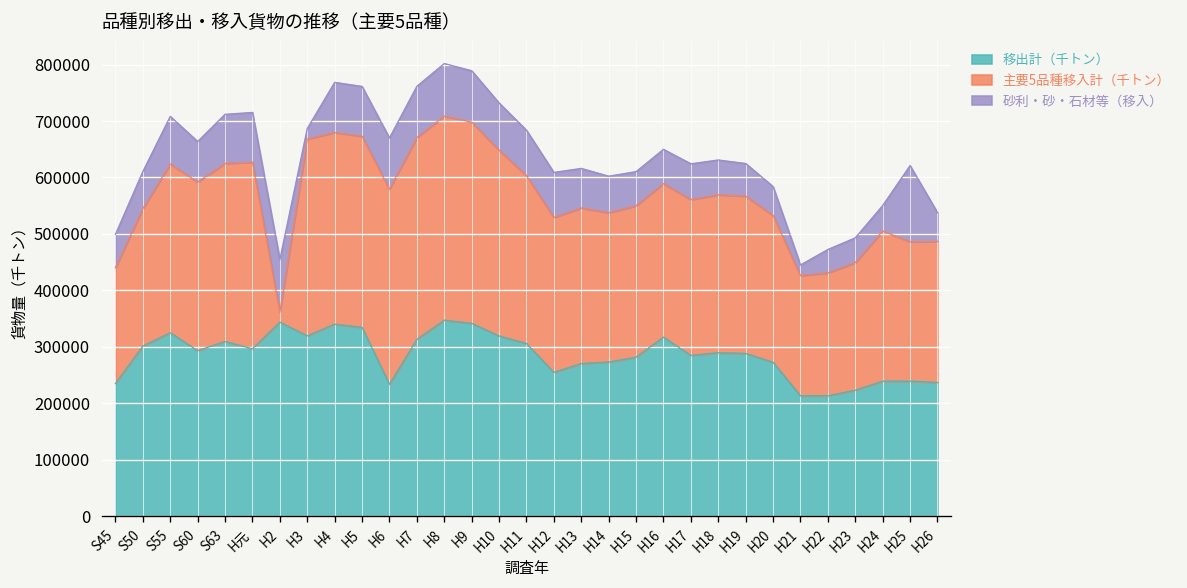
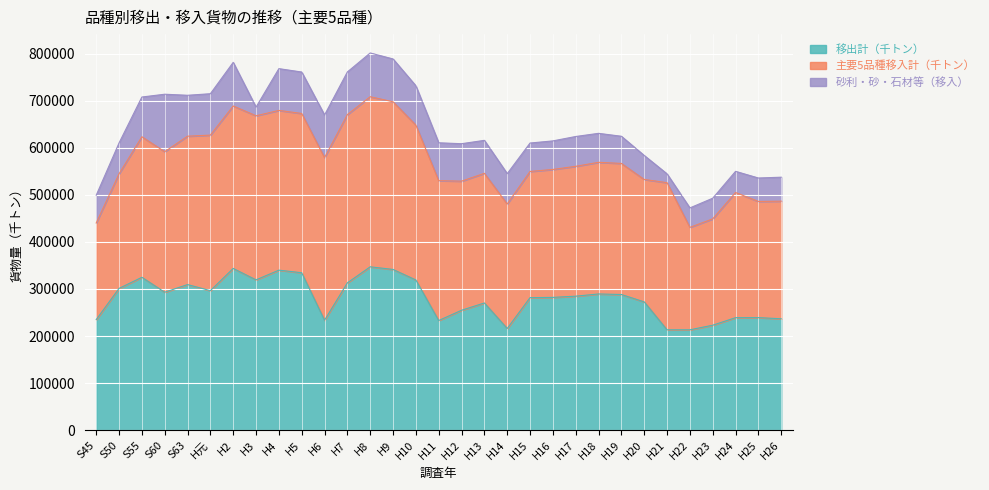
  {
    "移出計（千トン）": {
      "S45": 230000,
      "S50": 300000,
      "S55": 320000,
      "S60": 290000,
      "S63": 310000,
      "H元": 300000,
      "H2": 340000,
      "H3": 320000,
      "H4": 340000,
      "H5": 330000,
      "H6": 230000,
      "H7": 310000,
      "H8": 350000,
      "H9": 340000,
      "H10": 320000,
-     "H11": 310000,
+     "H11": 230000,
      "H12": 250000,
      "H13": 270000,
-     "H14": 270000,
+     "H14": 220000,
      "H15": 280000,
-     "H16": 320000,
+     "H16": 280000,
      "H17": 280000,
      "H18": 290000,
      "H19": 290000,
      "H20": 270000,
      "H21": 210000,
      "H22": 210000,
      "H23": 220000,
      "H24": 240000,
      "H25": 240000,
      "H26": 240000
    },
    "主要5品種移入計（千トン）": {
      "S45": 210000,
      "S50": 240000,
      "S55": 300000,
      "S60": 300000,
      "S63": 320000,
      "H元": 330000,
-     "H2": 20000,
+     "H2": 350000,
      "H3": 350000,
      "H4": 340000,
      "H5": 340000,
      "H6": 350000,
      "H7": 360000,
      "H8": 360000,
      "H9": 360000,
      "H10": 330000,
      "H11": 300000,
      "H12": 270000,
      "H13": 280000,
      "H14": 260000,
      "H15": 270000,
      "H16": 270000,
      "H17": 280000,
      "H18": 280000,
      "H19": 280000,
      "H20": 260000,
-     "H21": 210000,
+     "H21": 310000,
      "H22": 220000,
      "H23": 230000,
      "H24": 270000,
      "H25": 250000,
      "H26": 250000
    },
    "砂利・砂・石材等（移入）": {
      "S45": 60000,
      "S50": 70000,
      "S55": 80000,
-     "S60": 70000,
+     "S60": 120000,
      "S63": 90000,
      "H元": 90000,
      "H2": 90000,
      "H3": 20000,
      "H4": 90000,
      "H5": 90000,
      "H6": 90000,
      "H7": 90000,
      "H8": 90000,
      "H9": 90000,
      "H10": 80000,
      "H11": 80000,
      "H12": 80000,
      "H13": 70000,
      "H14": 60000,
      "H15": 60000,
      "H16": 60000,
      "H17": 60000,
      "H18": 60000,
      "H19": 60000,
      "H20": 50000,
      "H21": 20000,
      "H22": 40000,
      "H23": 40000,
      "H24": 50000,
-     "H25": 130000,
+     "H25": 50000,
      "H26": 50000
    }
  }
